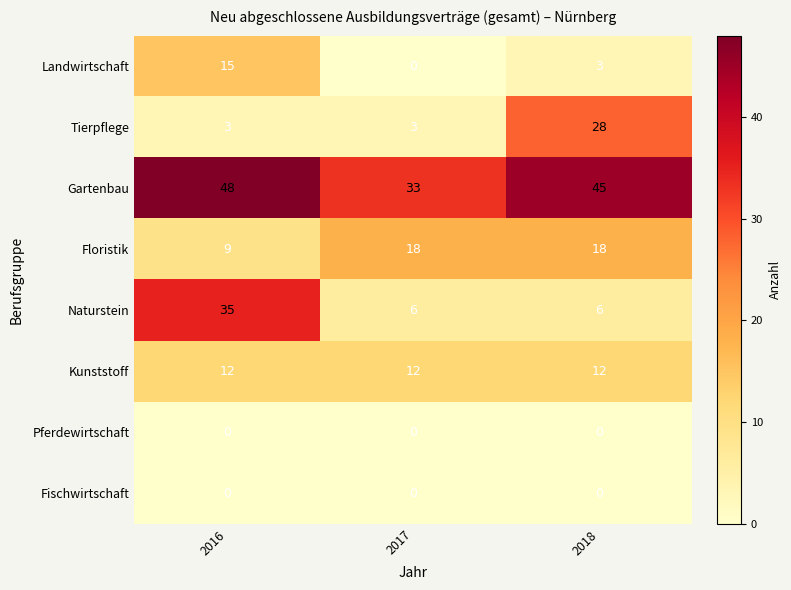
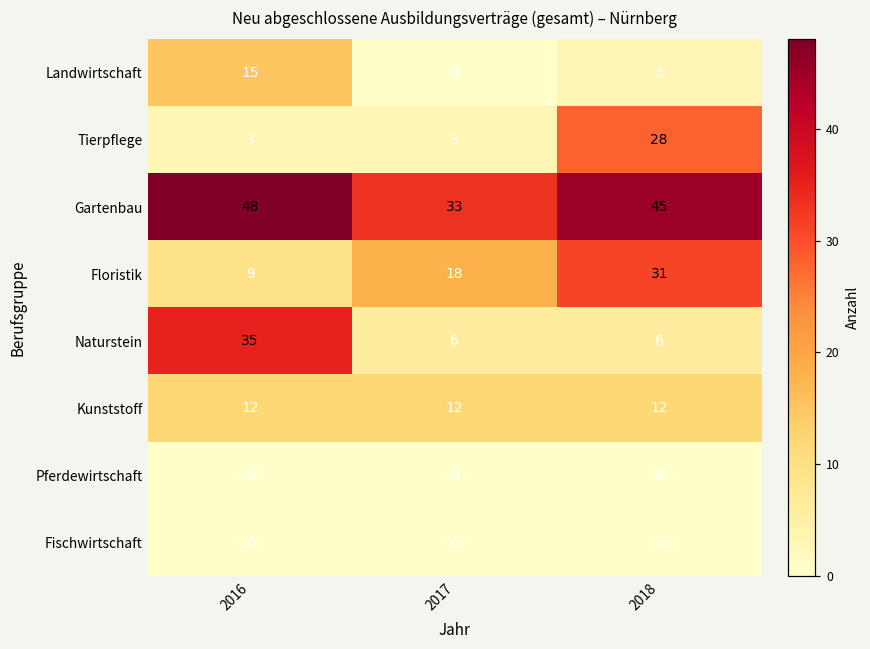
  {
    "Landwirtschaft": {
      "2016": 15,
      "2017": 0,
      "2018": 3
    },
    "Tierpflege": {
      "2016": 3,
      "2017": 3,
      "2018": 28
    },
    "Gartenbau": {
      "2016": 48,
      "2017": 33,
      "2018": 45
    },
    "Floristik": {
      "2016": 9,
      "2017": 18,
-     "2018": 18
+     "2018": 31
    },
    "Naturstein": {
      "2016": 35,
      "2017": 6,
      "2018": 6
    },
    "Kunststoff": {
      "2016": 12,
      "2017": 12,
      "2018": 12
    },
    "Pferdewirtschaft": {
      "2016": 0,
      "2017": 0,
      "2018": 0
    },
    "Fischwirtschaft": {
      "2016": 0,
      "2017": 0,
      "2018": 0
    }
  }
